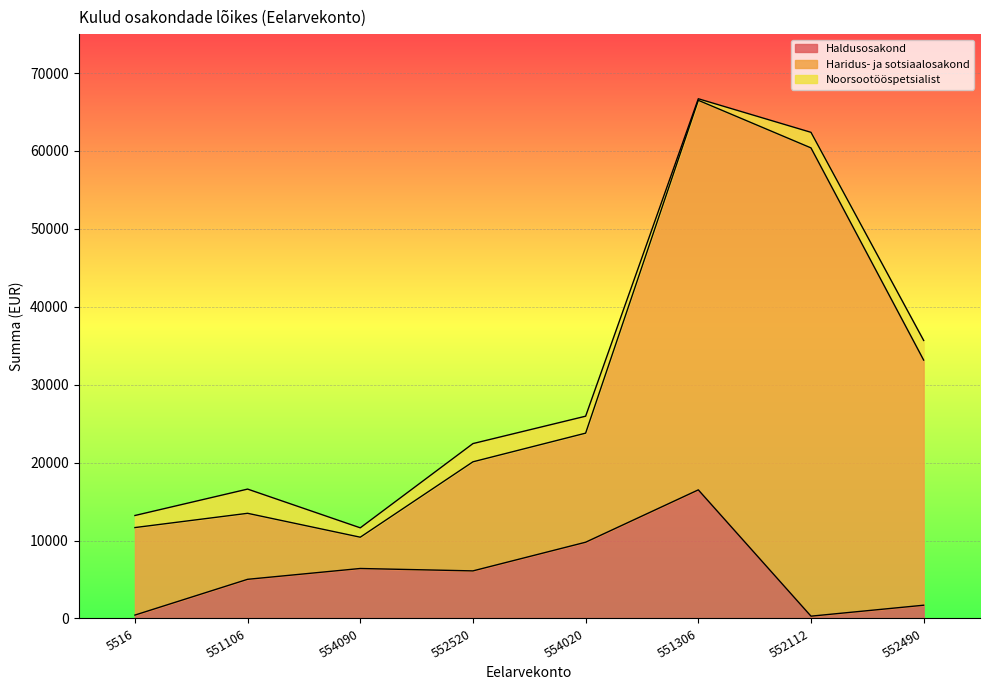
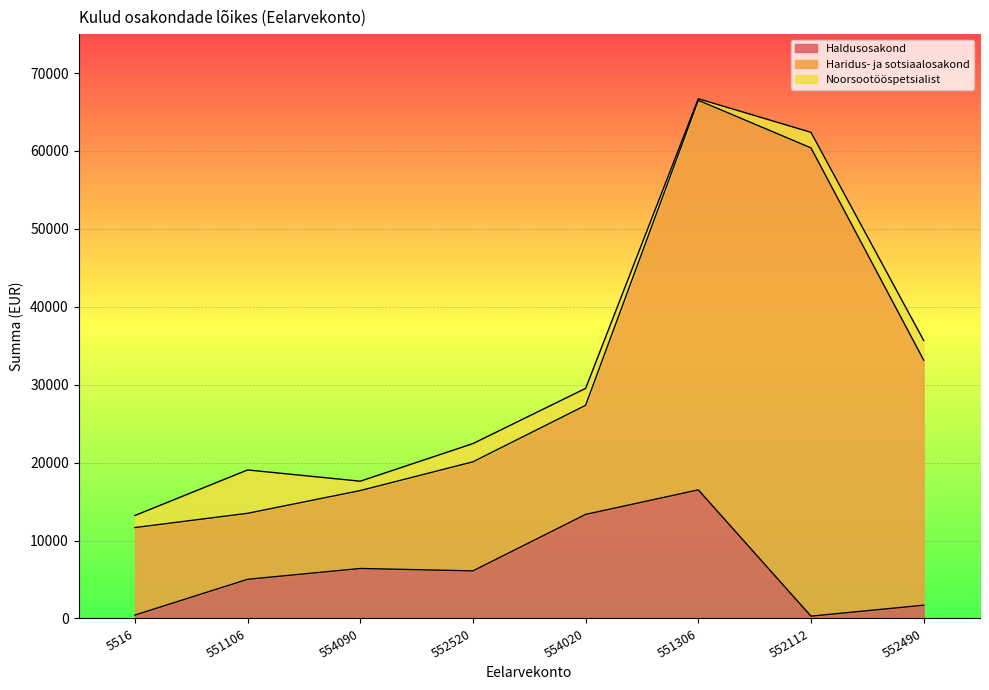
  {
    "Haldusosakond": {
      "5516": 0,
      "551106": 5000,
      "554090": 6000,
      "552520": 6000,
-     "554020": 10000,
+     "554020": 13000,
      "551306": 17000,
      "552112": 0,
      "552490": 2000
    },
    "Haridus- ja sotsiaalosakond": {
      "5516": 11000,
      "551106": 8000,
-     "554090": 4000,
+     "554090": 10000,
      "552520": 14000,
      "554020": 14000,
      "552112": 60000,
      "552490": 31000
    },
    "Noorsootööspetsialist": {
      "5516": 2000,
-     "551106": 3000,
+     "551106": 6000,
      "554090": 1000,
      "552520": 2000,
      "554020": 2000,
      "552112": 2000,
      "552490": 3000
    }
  }
